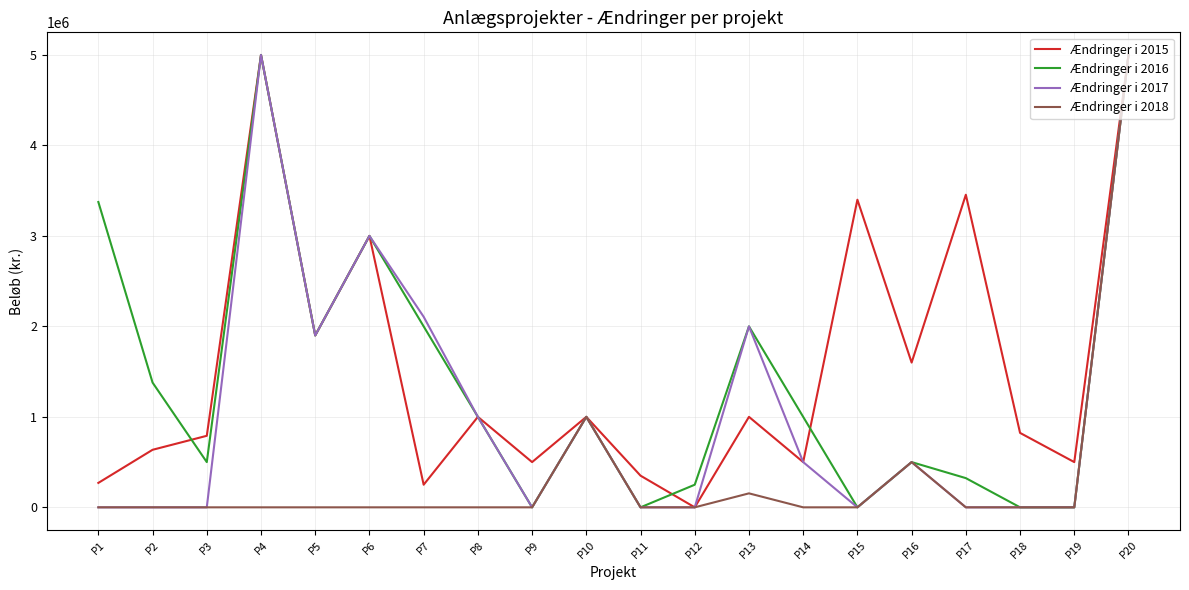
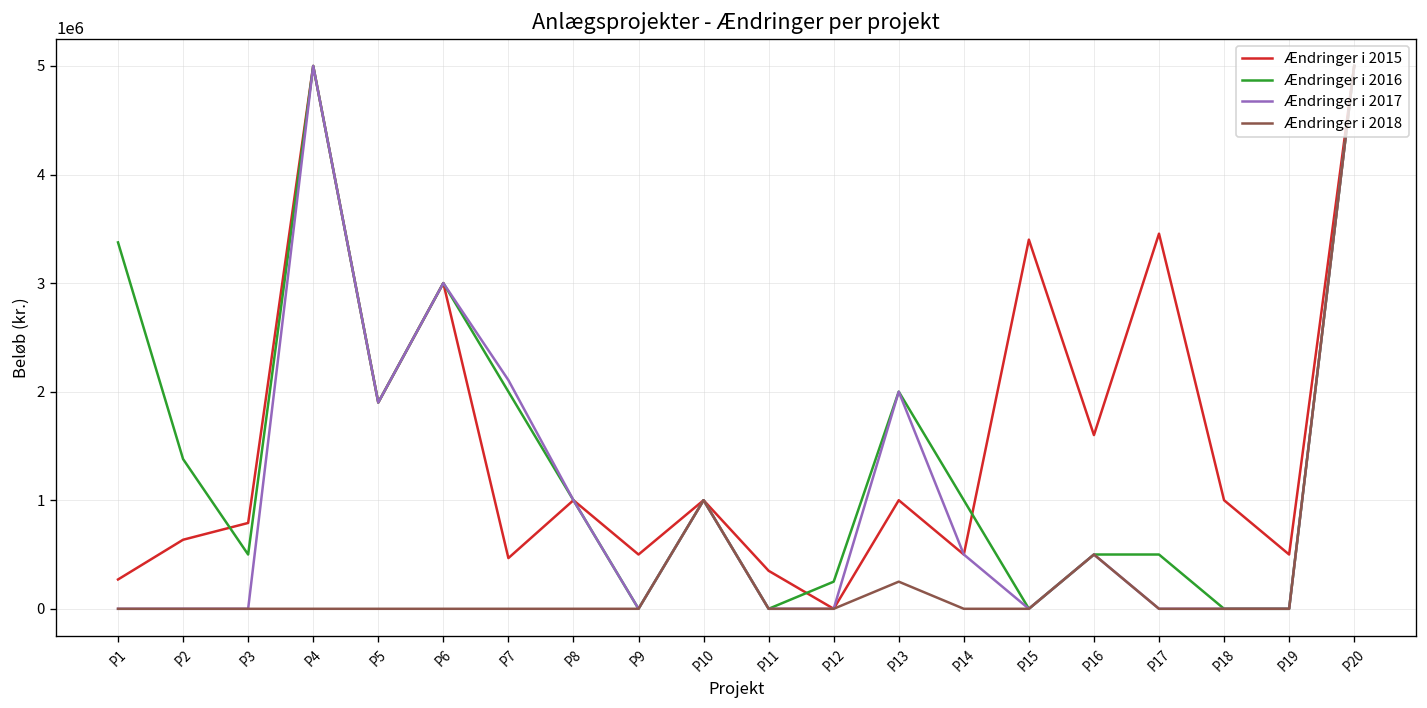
  {
    "Ændringer i 2015": {
      "P1": 300000,
      "P2": 600000,
      "P3": 800000,
-     "P7": 300000,
+     "P7": 500000,
      "P9": 500000,
      "P11": 400000,
      "P13": 1000000,
      "P15": 3400000,
      "P16": 1600000,
      "P17": 3500000,
-     "P18": 800000,
+     "P18": 1000000,
      "P19": 500000
    },
    "Ændringer i 2016": {
      "P1": 3400000,
      "P2": 1400000,
      "P3": 500000,
      "P7": 2000000,
      "P12": 300000,
      "P14": 1000000,
-     "P17": 300000
+     "P17": 500000
    },
    "Ændringer i 2017": {
      "P7": 2100000
    },
    "Ændringer i 2018": {
      "P4": 0,
      "P5": 0,
      "P6": 0,
      "P7": 0,
      "P8": 0,
-     "P13": 200000,
+     "P13": 300000,
      "P14": 0
    }
  }
